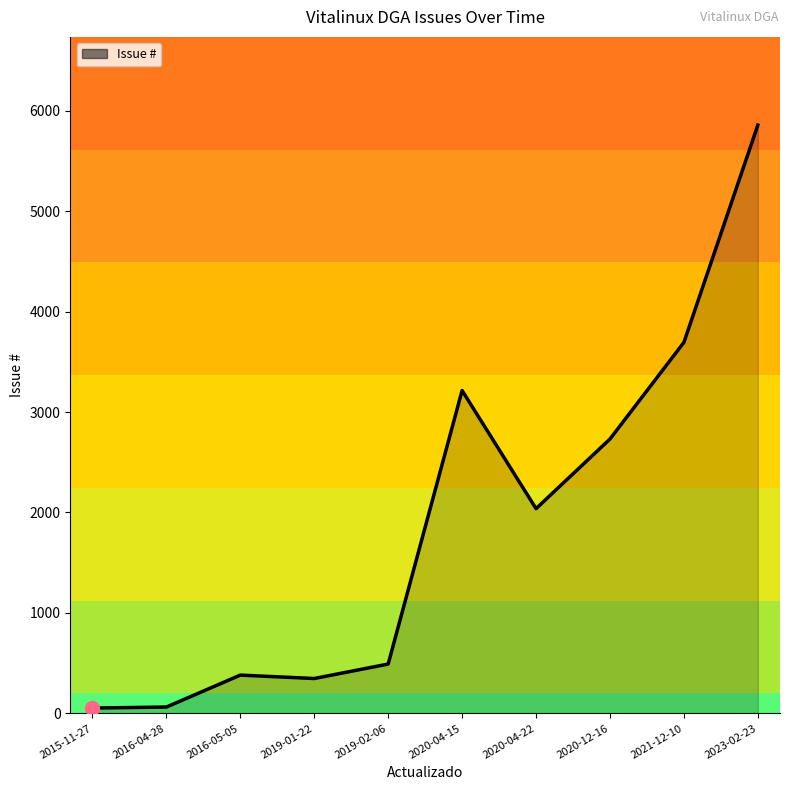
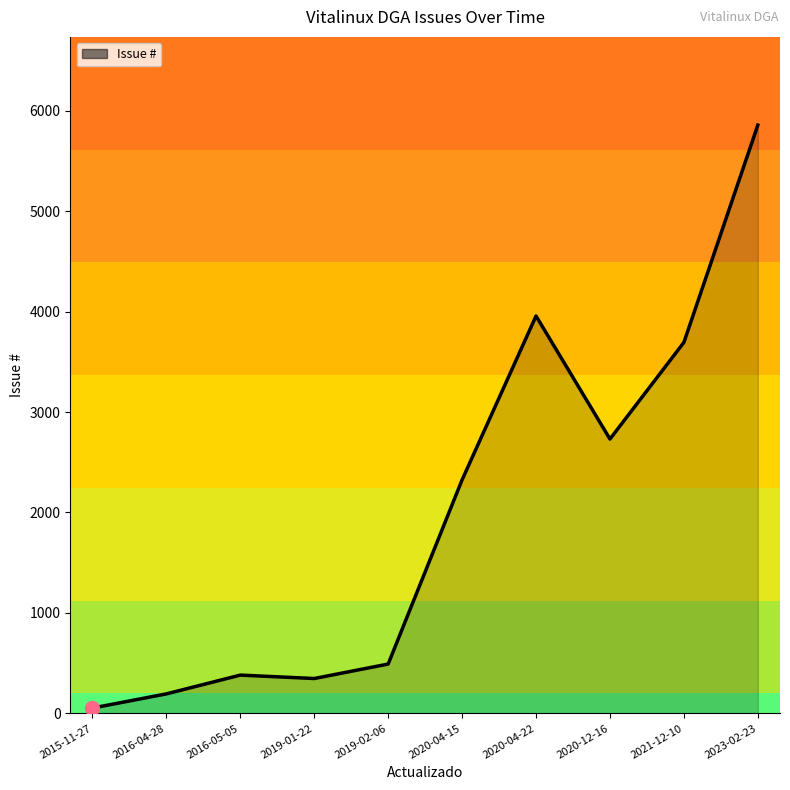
  {
    "Issue #": {
-     "2016-04-28": 60,
+     "2016-04-28": 190,
      "2016-05-05": 380,
      "2019-01-22": 350,
      "2019-02-06": 490,
-     "2020-04-15": 3210,
-     "2020-04-22": 2040,
+     "2020-04-15": 2330,
+     "2020-04-22": 3960,
      "2020-12-16": 2730,
      "2021-12-10": 3690,
      "2023-02-23": 5860
    }
  }
